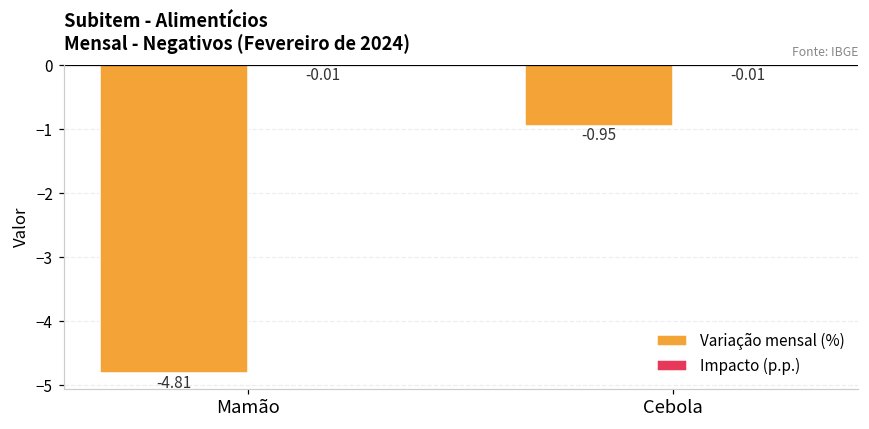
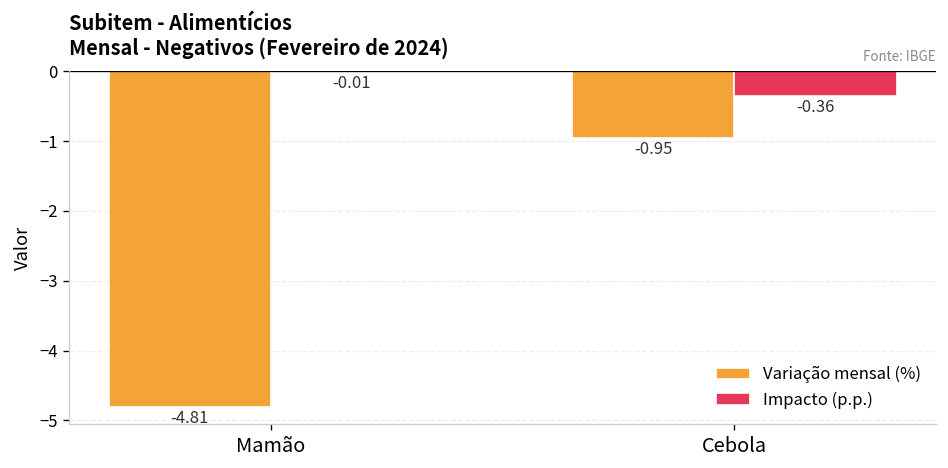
  {
    "Variação mensal (%)": {
      "Mamão": -4.81,
      "Cebola": -0.95
    },
    "Impacto (p.p.)": {
      "Mamão": -0.01,
-     "Cebola": -0.01
+     "Cebola": -0.36
    }
  }
